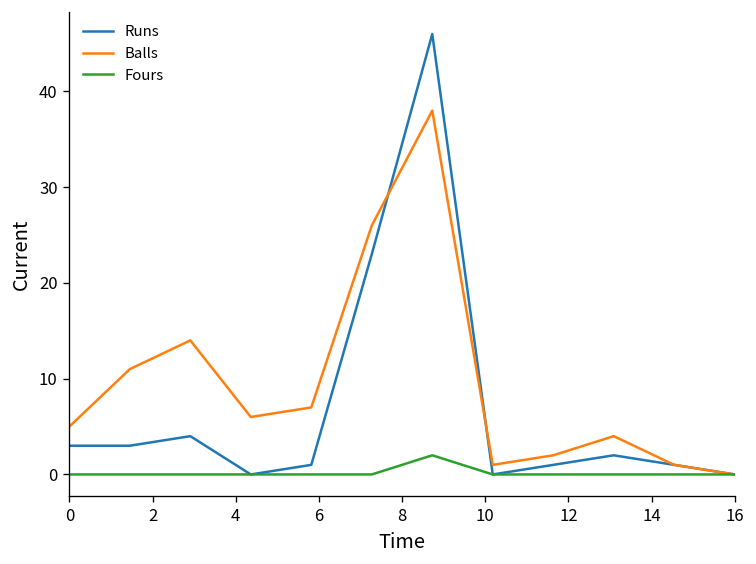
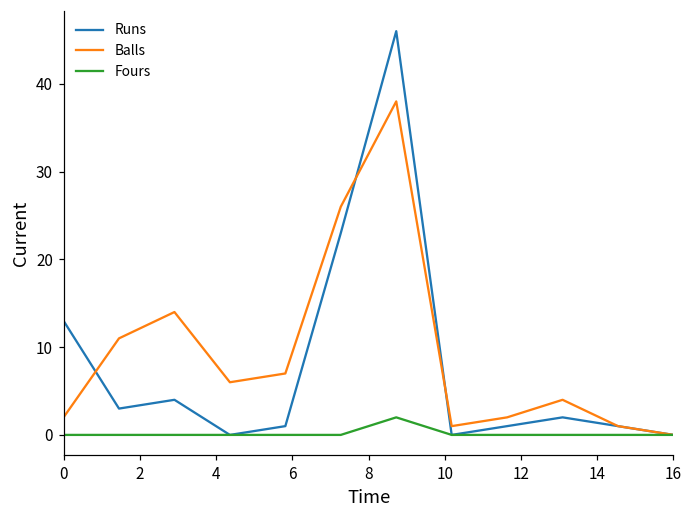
  {
    "Runs": {
-     "0": 3
+     "0": 13
    },
    "Balls": {
-     "0": 5
+     "0": 2
    },
    "Fours": {
      "0": 0
    }
  }
